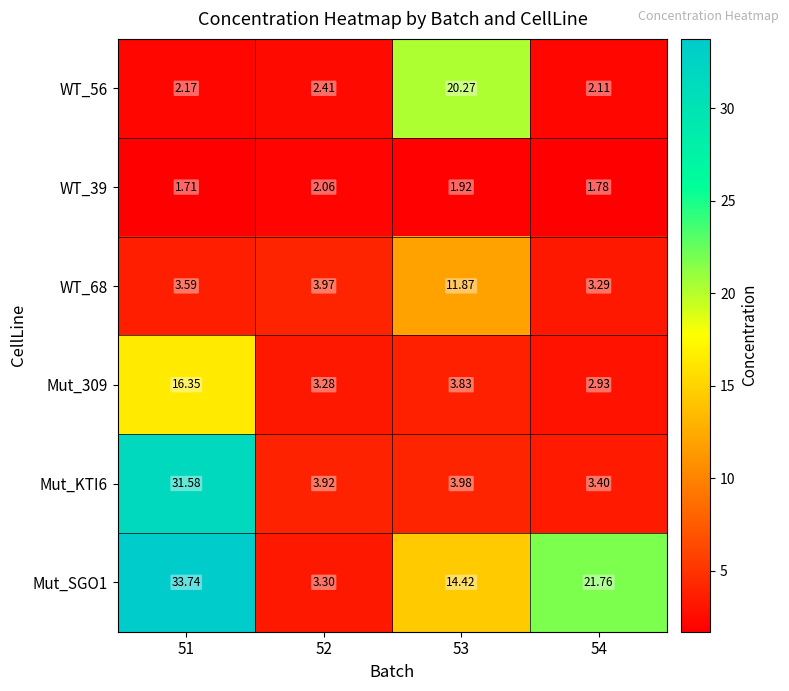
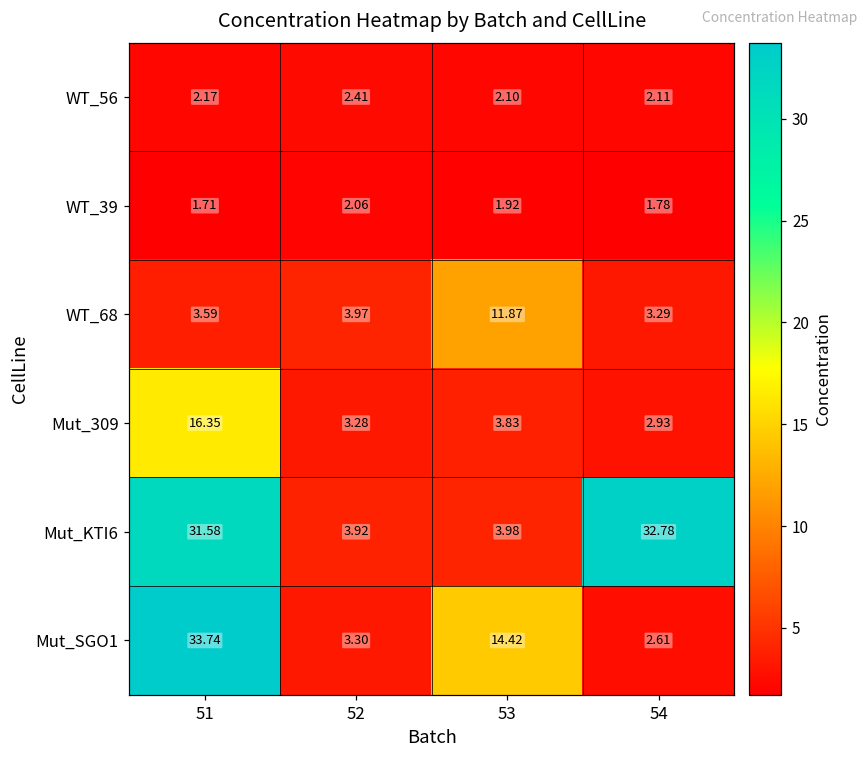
  {
    "WT_56": {
-     "53": 20.27
+     "53": 2.10
    },
    "Mut_KTI6": {
-     "54": 3.40
+     "54": 32.78
    },
    "Mut_SGO1": {
-     "54": 21.76
+     "54": 2.61
    }
  }
